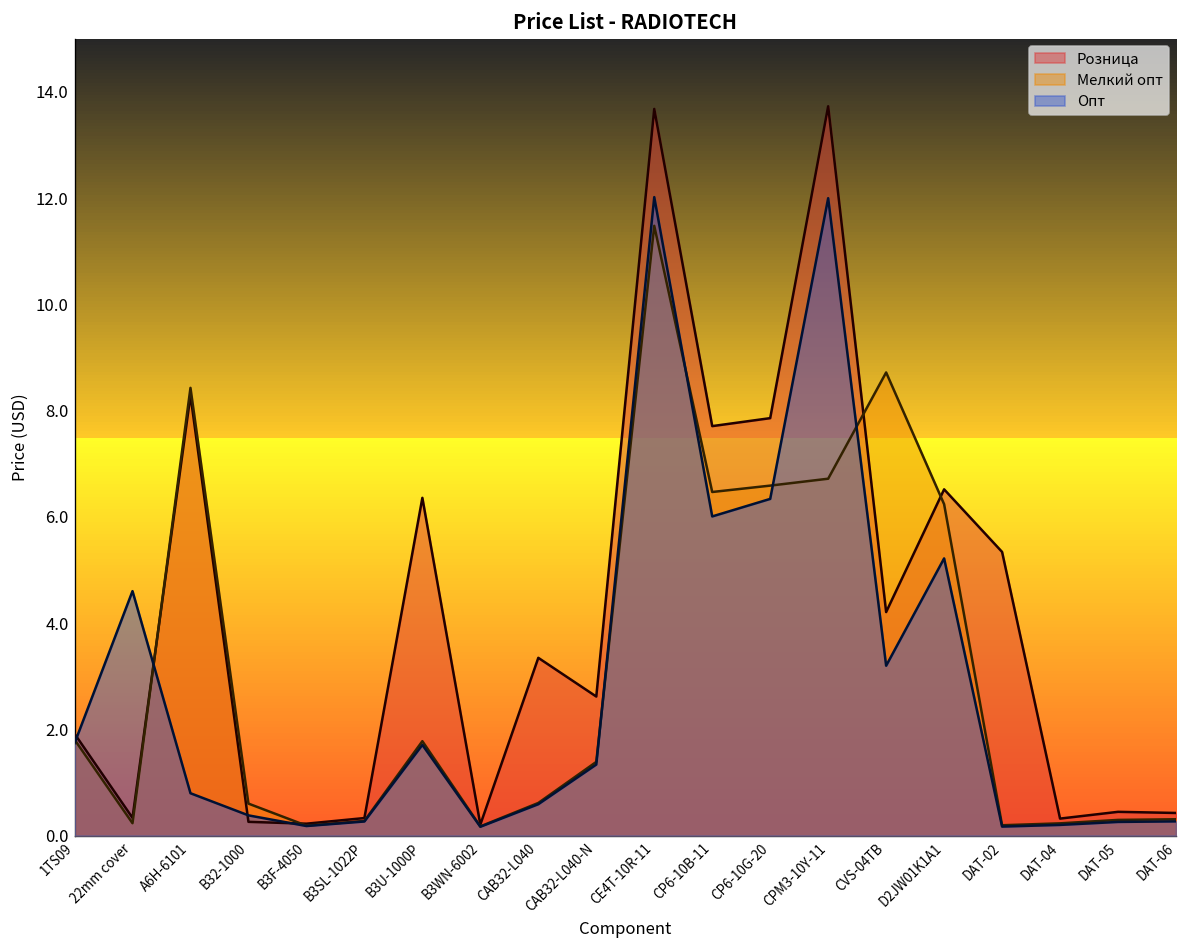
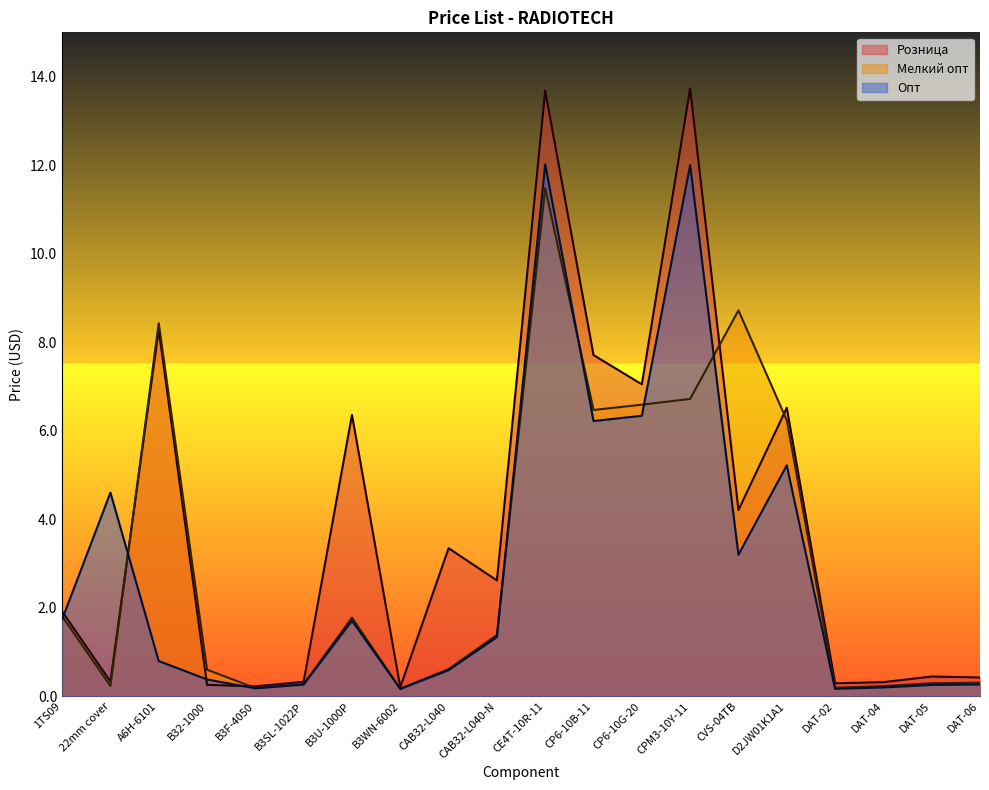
  {
    "Розница": {
      "1TS09": 1.9,
      "22mm cover": 0.3,
      "A6H-6101": 8.3,
      "B32-1000": 0.3,
      "B3U-1000P": 6.4,
      "CAB32-L040": 3.3,
      "CAB32-L040-N": 2.6,
      "CE4T-10R-11": 13.7,
      "CP6-10B-11": 7.7,
-     "CP6-10G-20": 7.9,
+     "CP6-10G-20": 7.1,
      "CPM3-10Y-11": 13.7,
      "CVS-04TB": 4.2,
      "D2JW01K1A1": 6.5,
-     "DAT-02": 5.3,
+     "DAT-02": 0.3,
      "DAT-04": 0.3,
      "DAT-05": 0.5,
      "DAT-06": 0.4
    },
    "Мелкий опт": {
      "1TS09": 1.8,
      "22mm cover": 0.2,
      "A6H-6101": 8.4,
      "B32-1000": 0.6,
      "B3U-1000P": 1.8,
      "CE4T-10R-11": 11.5,
      "CP6-10B-11": 6.5,
      "CP6-10G-20": 6.6,
      "CPM3-10Y-11": 6.7,
      "CVS-04TB": 8.7,
      "D2JW01K1A1": 6.2
    },
    "Опт": {
      "1TS09": 1.7,
      "22mm cover": 4.6,
      "A6H-6101": 0.8,
      "B32-1000": 0.4,
      "B3U-1000P": 1.7,
      "CE4T-10R-11": 12.0,
-     "CP6-10B-11": 6.0,
+     "CP6-10B-11": 6.2,
      "CP6-10G-20": 6.3,
      "CPM3-10Y-11": 12.0,
      "CVS-04TB": 3.2,
      "D2JW01K1A1": 5.2
    }
  }
